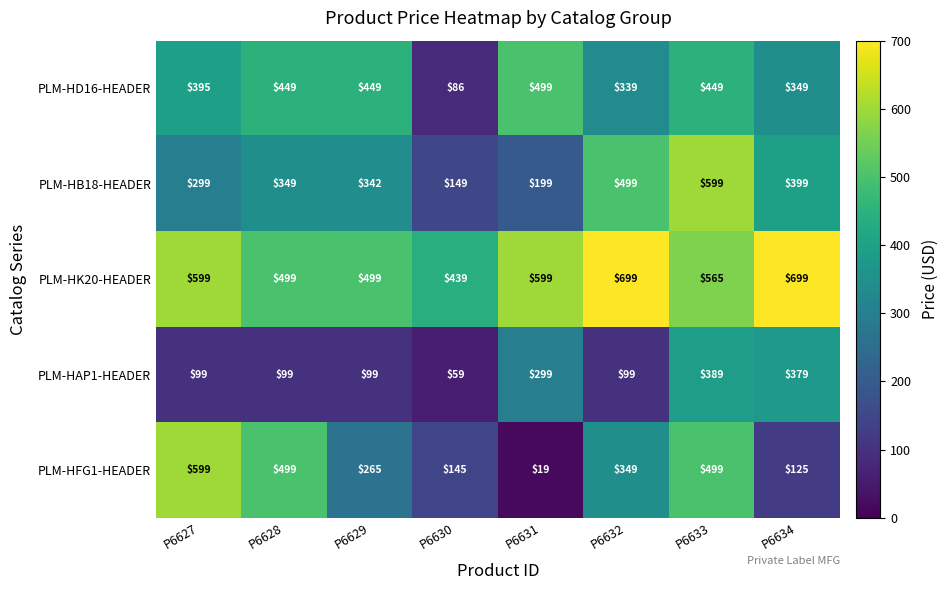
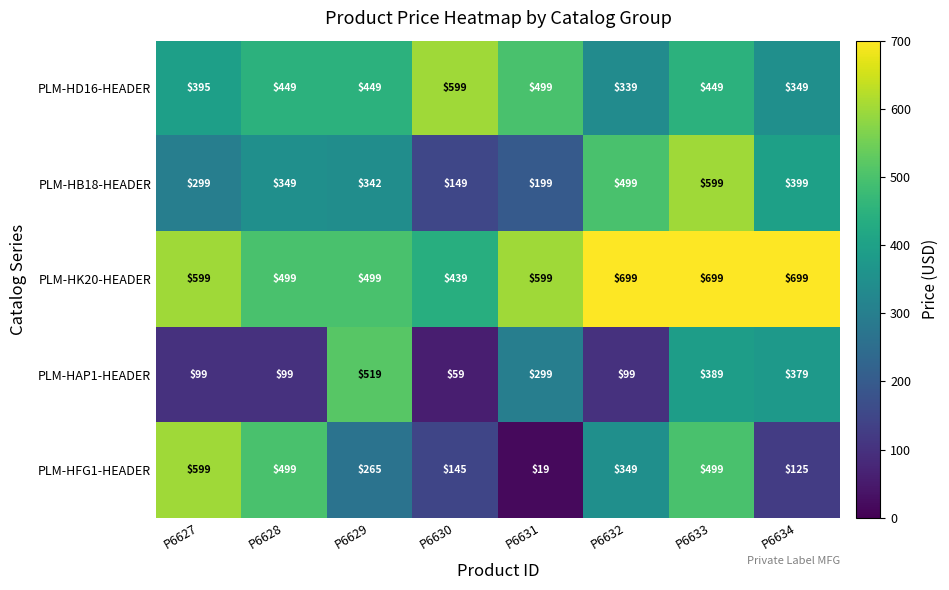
  {
    "PLM-HD16-HEADER": {
      "P6627": "$395",
      "P6628": "$449",
      "P6629": "$449",
-     "P6630": "$86",
+     "P6630": "$599",
      "P6631": "$499",
      "P6632": "$339",
      "P6633": "$449",
      "P6634": "$349"
    },
    "PLM-HB18-HEADER": {
      "P6627": "$299",
      "P6628": "$349",
      "P6629": "$342",
      "P6630": "$149",
      "P6631": "$199",
      "P6632": "$499",
      "P6633": "$599",
      "P6634": "$399"
    },
    "PLM-HK20-HEADER": {
      "P6627": "$599",
      "P6628": "$499",
      "P6629": "$499",
      "P6630": "$439",
      "P6631": "$599",
      "P6632": "$699",
-     "P6633": "$565",
+     "P6633": "$699",
      "P6634": "$699"
    },
    "PLM-HAP1-HEADER": {
      "P6627": "$99",
      "P6628": "$99",
-     "P6629": "$99",
+     "P6629": "$519",
      "P6630": "$59",
      "P6631": "$299",
      "P6632": "$99",
      "P6633": "$389",
      "P6634": "$379"
    },
    "PLM-HFG1-HEADER": {
      "P6627": "$599",
      "P6628": "$499",
      "P6629": "$265",
      "P6630": "$145",
      "P6631": "$19",
      "P6632": "$349",
      "P6633": "$499",
      "P6634": "$125"
    }
  }
